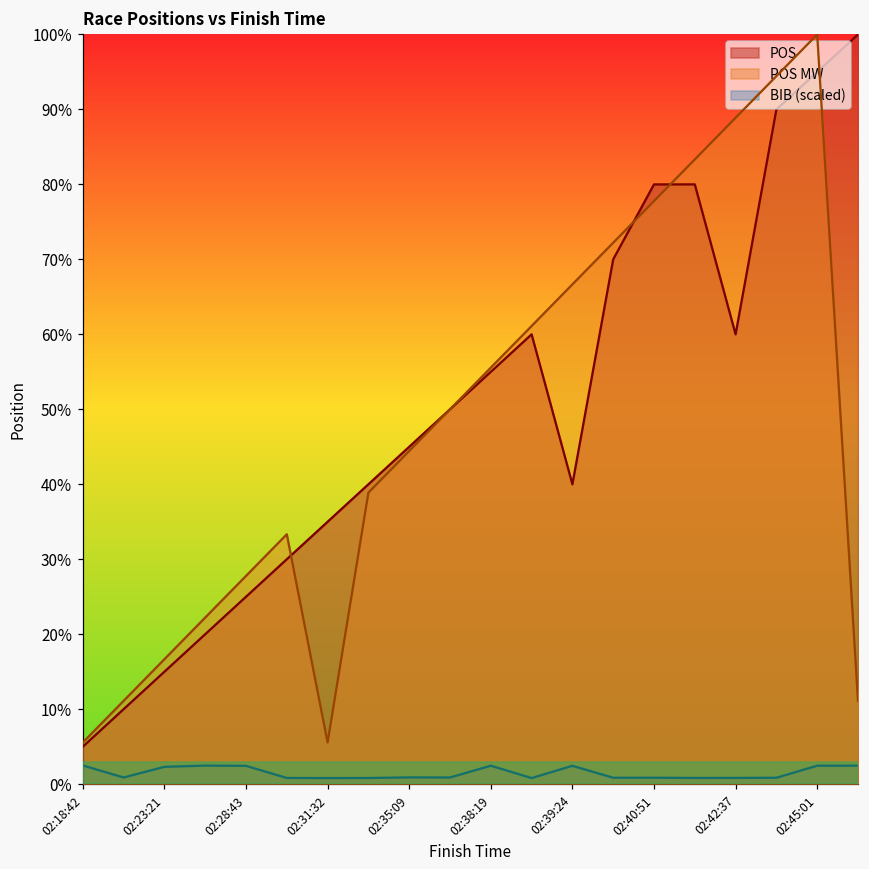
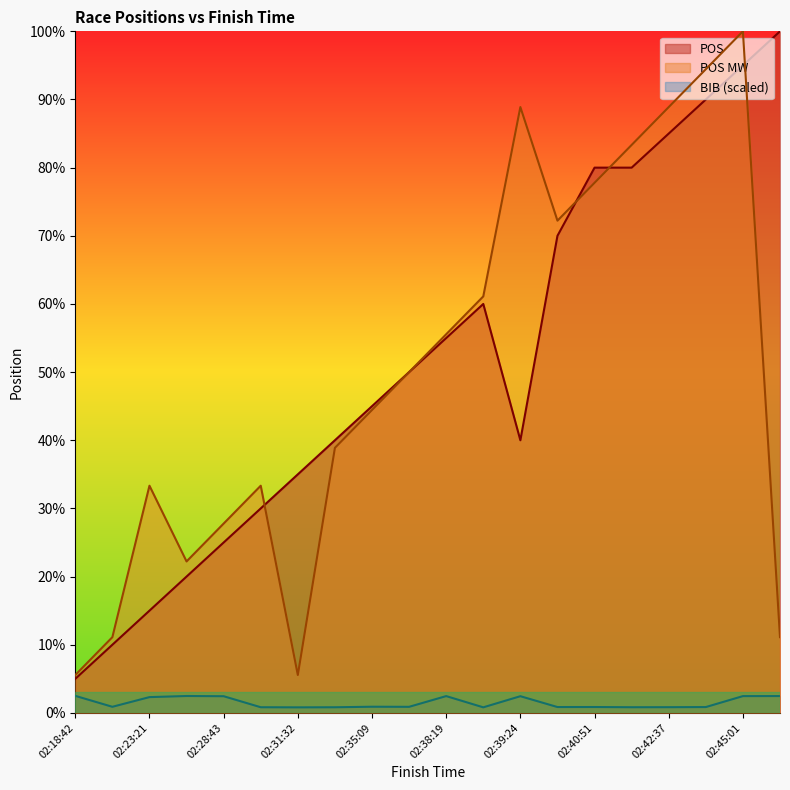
  {
    "POS": {
      "02:18:42": "5%",
      "02:23:21": "15%",
      "02:28:43": "25%",
      "02:31:32": "35%",
      "02:35:09": "45%",
      "02:38:19": "55%",
      "02:39:24": "40%",
      "02:40:51": "80%",
-     "02:42:37": "60%"
+     "02:42:37": "85%"
    },
    "POS MW": {
      "02:18:42": "6%",
-     "02:23:21": "17%",
+     "02:23:21": "33%",
      "02:28:43": "28%",
      "02:31:32": "6%",
      "02:35:09": "44%",
      "02:38:19": "56%",
-     "02:39:24": "67%",
+     "02:39:24": "89%",
      "02:40:51": "78%",
      "02:42:37": "89%",
      "02:45:01": "100%"
    }
  }
